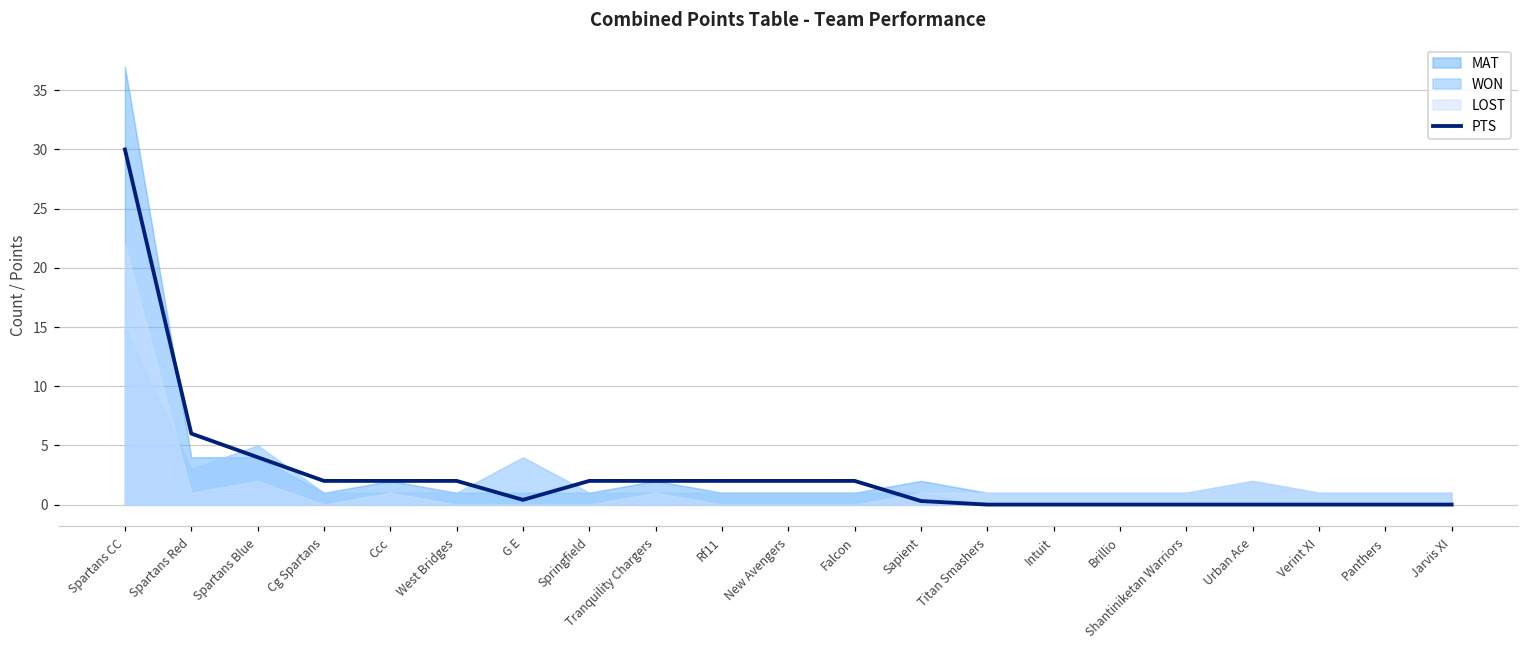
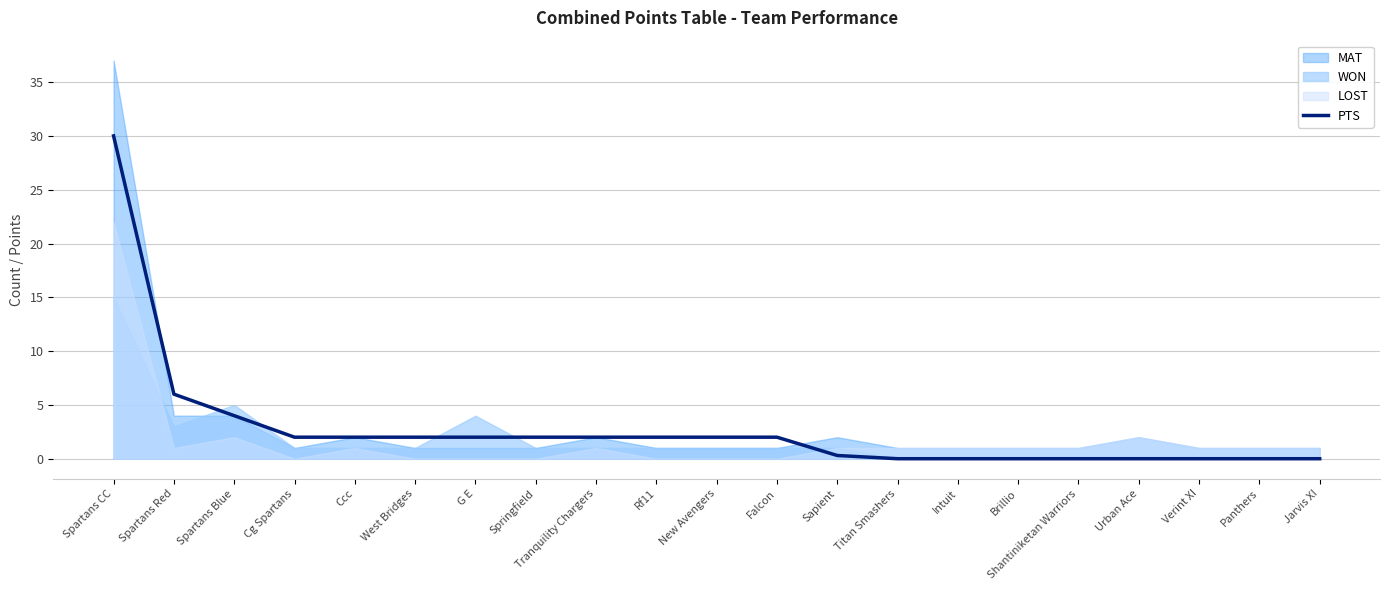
  {
    "PTS": {
      "Spartans CC": 30.0,
      "Spartans Red": 6.0,
      "Cg Spartans": 2.0,
      "West Bridges": 2.0,
-     "G E": 0.4,
+     "G E": 2.0,
      "Springfield": 2.0,
      "Rf11": 2.0,
      "New Avengers": 2.0,
      "Falcon": 2.0,
      "Sapient": 0.3
    }
  }
